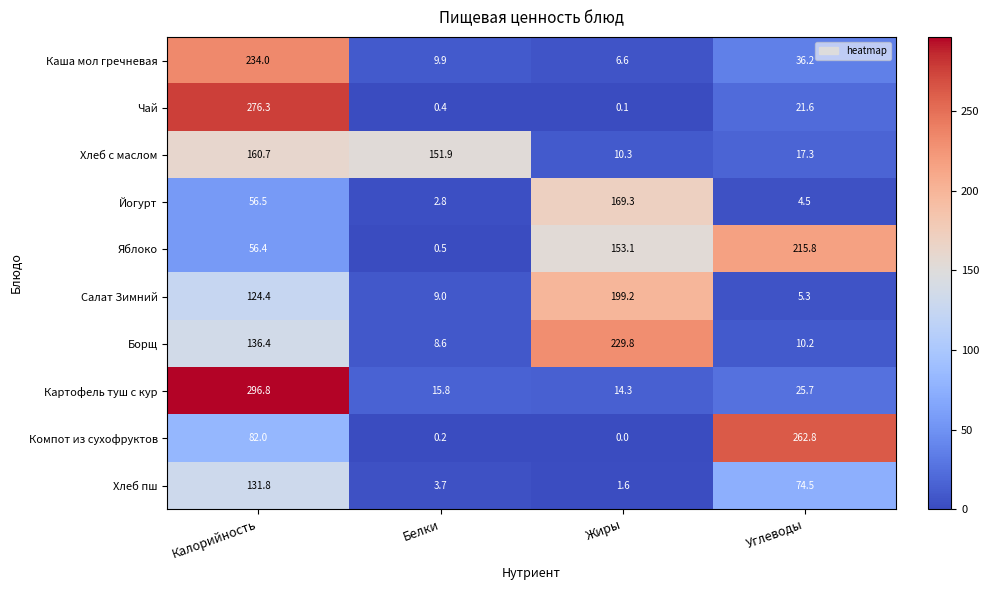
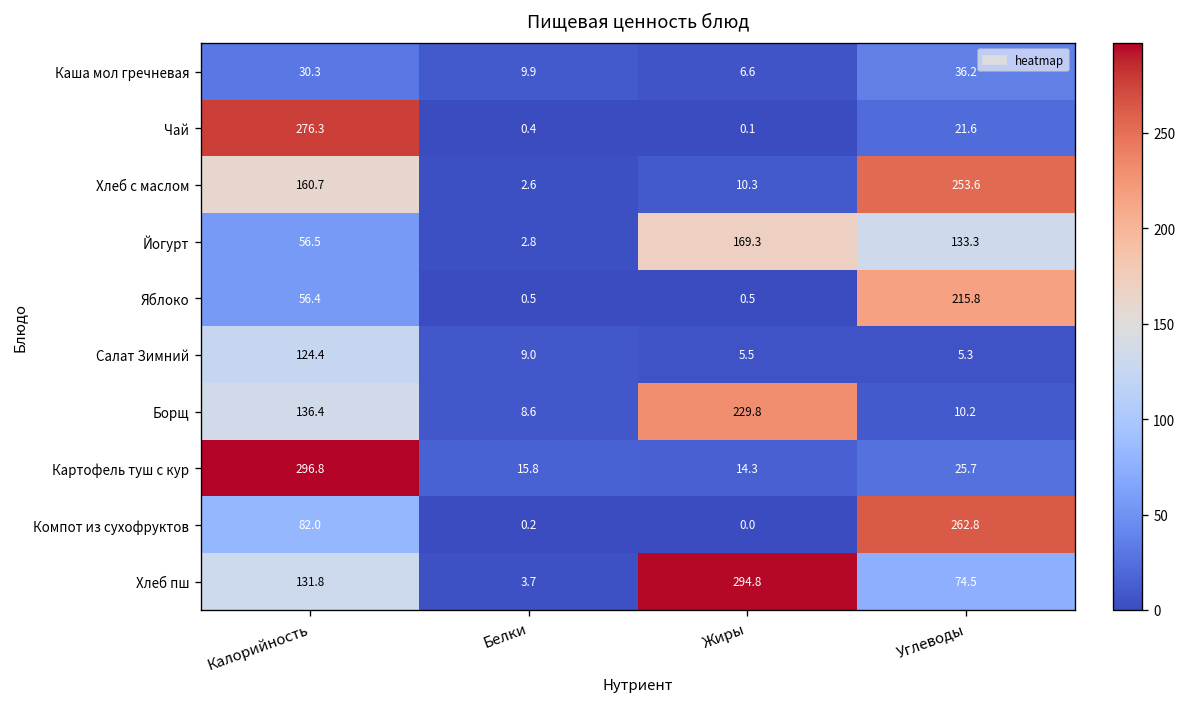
  {
    "Каша мол гречневая": {
-     "Калорийность": 234.0,
+     "Калорийность": 30.3,
      "Белки": 9.9,
      "Жиры": 6.6,
      "Углеводы": 36.2
    },
    "Чай": {
      "Калорийность": 276.3,
      "Белки": 0.4,
      "Жиры": 0.1,
      "Углеводы": 21.6
    },
    "Хлеб с маслом": {
      "Калорийность": 160.7,
-     "Белки": 151.9,
+     "Белки": 2.6,
      "Жиры": 10.3,
-     "Углеводы": 17.3
+     "Углеводы": 253.6
    },
    "Йогурт": {
      "Калорийность": 56.5,
      "Белки": 2.8,
      "Жиры": 169.3,
-     "Углеводы": 4.5
+     "Углеводы": 133.3
    },
    "Яблоко": {
      "Калорийность": 56.4,
      "Белки": 0.5,
-     "Жиры": 153.1,
+     "Жиры": 0.5,
      "Углеводы": 215.8
    },
    "Салат Зимний": {
      "Калорийность": 124.4,
      "Белки": 9.0,
-     "Жиры": 199.2,
+     "Жиры": 5.5,
      "Углеводы": 5.3
    },
    "Борщ": {
      "Калорийность": 136.4,
      "Белки": 8.6,
      "Жиры": 229.8,
      "Углеводы": 10.2
    },
    "Картофель туш с кур": {
      "Калорийность": 296.8,
      "Белки": 15.8,
      "Жиры": 14.3,
      "Углеводы": 25.7
    },
    "Компот из сухофруктов": {
      "Калорийность": 82.0,
      "Белки": 0.2,
      "Жиры": 0.0,
      "Углеводы": 262.8
    },
    "Хлеб пш": {
      "Калорийность": 131.8,
      "Белки": 3.7,
-     "Жиры": 1.6,
+     "Жиры": 294.8,
      "Углеводы": 74.5
    }
  }
